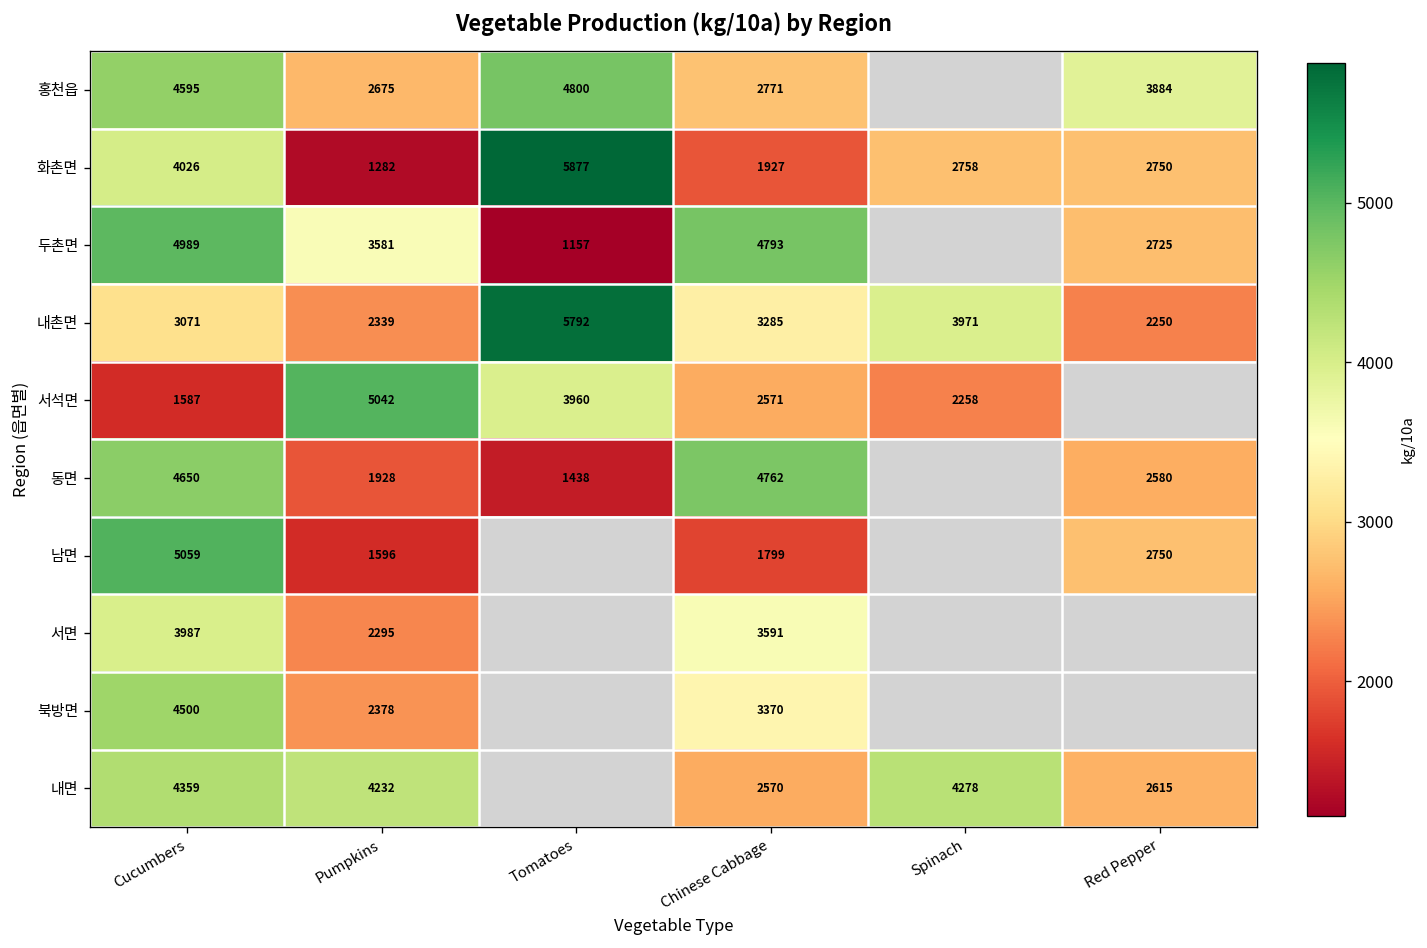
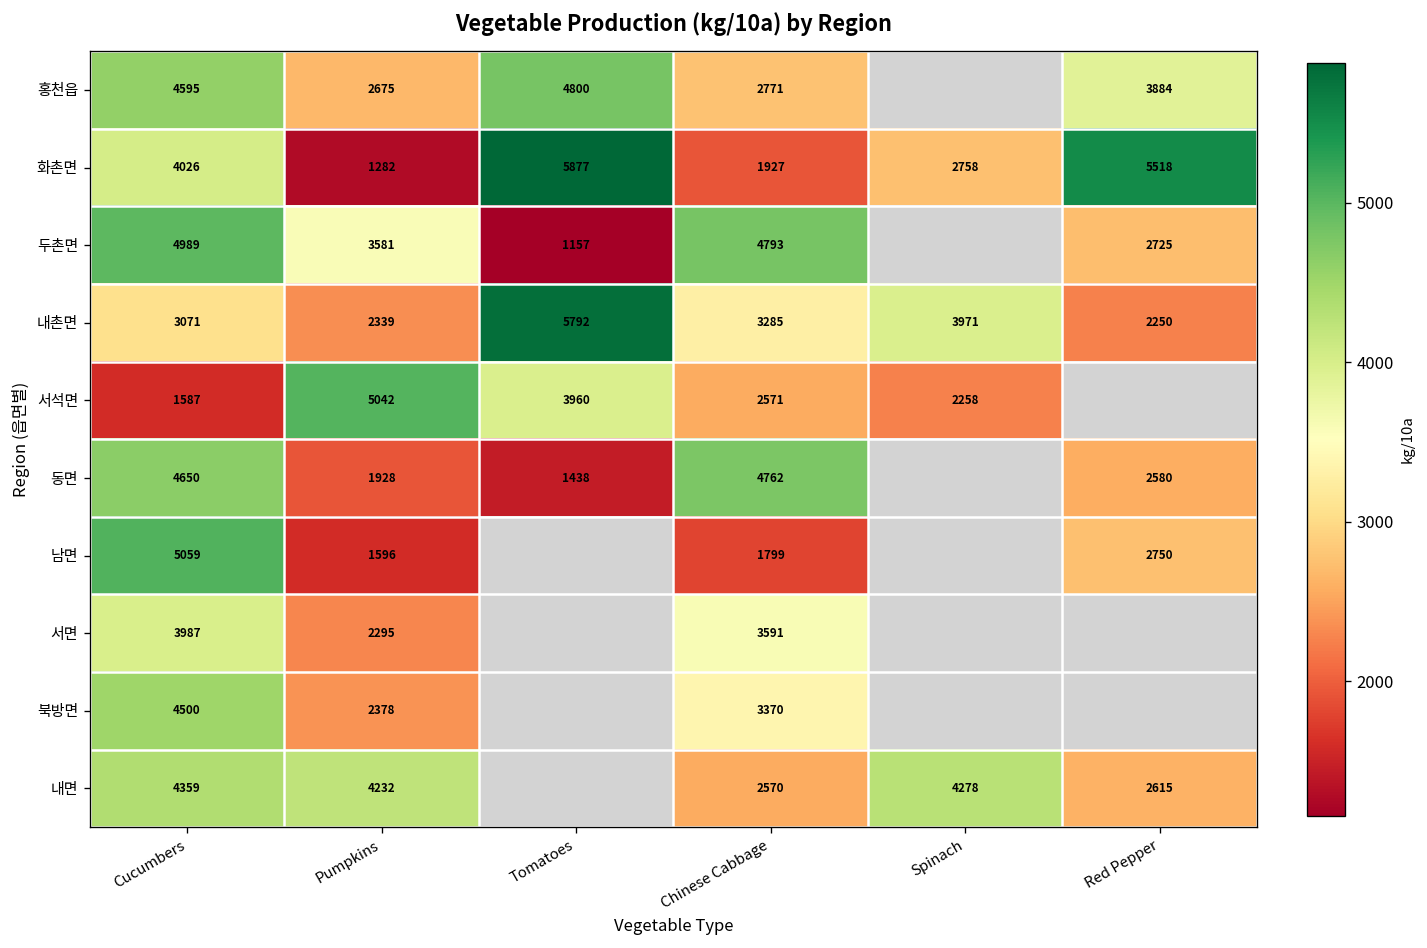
  {
    "홍천읍": {
      "Cucumbers": 4595,
      "Pumpkins": 2675,
      "Tomatoes": 4800,
      "Chinese Cabbage": 2771,
      "Red Pepper": 3884
    },
    "화촌면": {
      "Cucumbers": 4026,
      "Pumpkins": 1282,
      "Tomatoes": 5877,
      "Chinese Cabbage": 1927,
      "Spinach": 2758,
-     "Red Pepper": 2750
+     "Red Pepper": 5518
    },
    "두촌면": {
      "Cucumbers": 4989,
      "Pumpkins": 3581,
      "Tomatoes": 1157,
      "Chinese Cabbage": 4793,
      "Red Pepper": 2725
    },
    "내촌면": {
      "Cucumbers": 3071,
      "Pumpkins": 2339,
      "Tomatoes": 5792,
      "Chinese Cabbage": 3285,
      "Spinach": 3971,
      "Red Pepper": 2250
    },
    "서석면": {
      "Cucumbers": 1587,
      "Pumpkins": 5042,
      "Tomatoes": 3960,
      "Chinese Cabbage": 2571,
      "Spinach": 2258
    },
    "동면": {
      "Cucumbers": 4650,
      "Pumpkins": 1928,
      "Tomatoes": 1438,
      "Chinese Cabbage": 4762,
      "Red Pepper": 2580
    },
    "남면": {
      "Cucumbers": 5059,
      "Pumpkins": 1596,
      "Chinese Cabbage": 1799,
      "Red Pepper": 2750
    },
    "서면": {
      "Cucumbers": 3987,
      "Pumpkins": 2295,
      "Chinese Cabbage": 3591
    },
    "북방면": {
      "Cucumbers": 4500,
      "Pumpkins": 2378,
      "Chinese Cabbage": 3370
    },
    "내면": {
      "Cucumbers": 4359,
      "Pumpkins": 4232,
      "Chinese Cabbage": 2570,
      "Spinach": 4278,
      "Red Pepper": 2615
    }
  }
